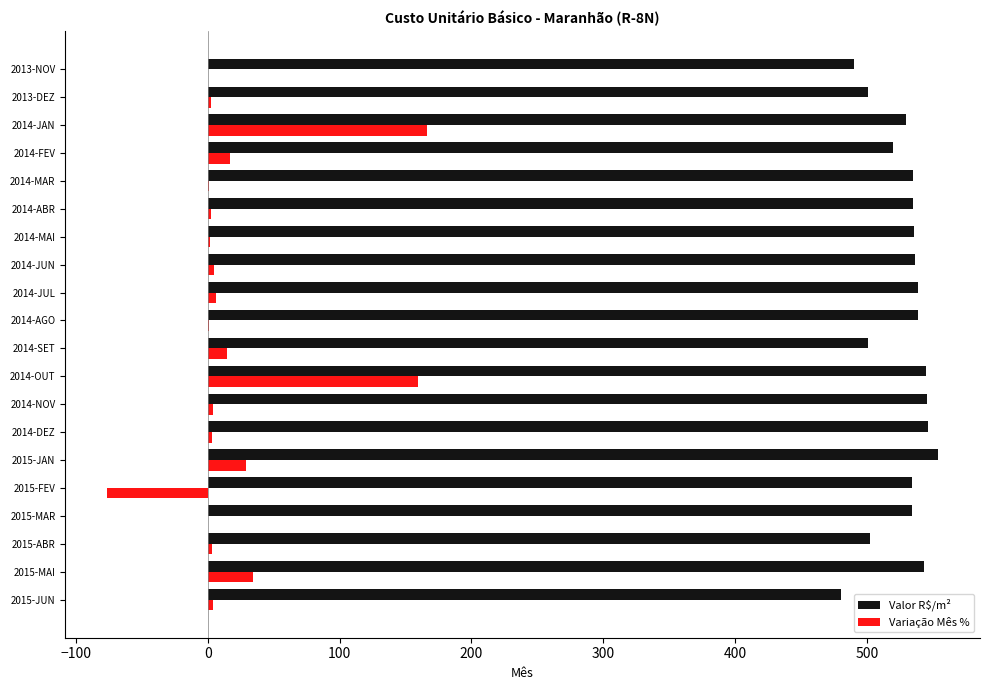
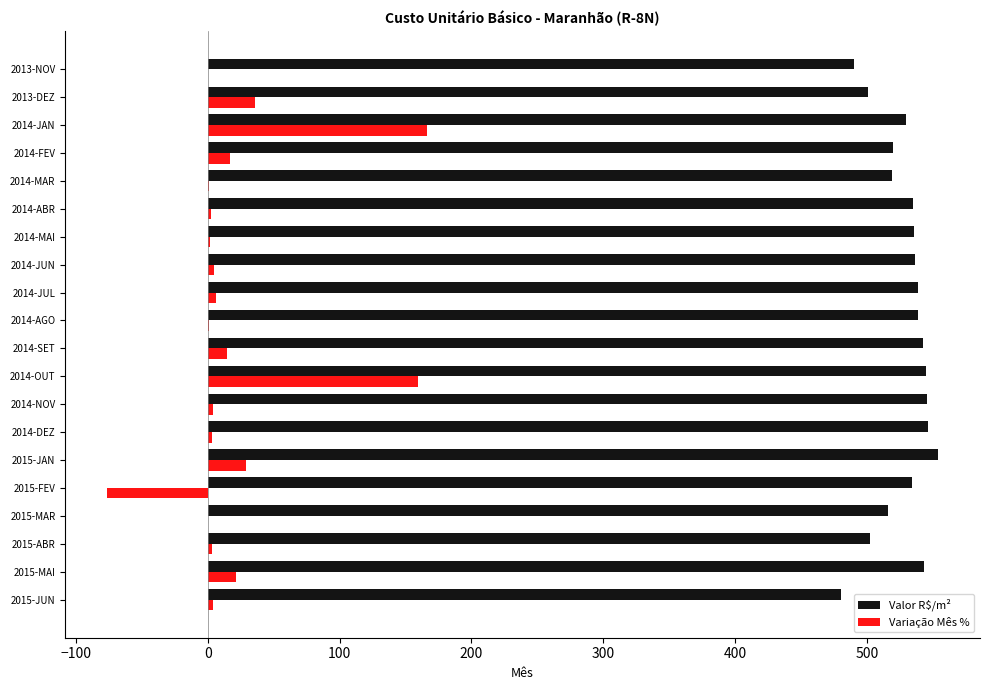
  {
    "Valor R$/m²": {
      "2013-NOV": 490,
      "2013-DEZ": 501,
      "2014-JAN": 530,
      "2014-FEV": 519,
-     "2014-MAR": 535,
+     "2014-MAR": 519,
      "2014-ABR": 535,
      "2014-MAI": 536,
      "2014-JUN": 537,
      "2014-JUL": 538,
      "2014-AGO": 539,
-     "2014-SET": 501,
+     "2014-SET": 542,
      "2014-OUT": 545,
      "2014-NOV": 546,
      "2014-DEZ": 547,
      "2015-JAN": 554,
      "2015-FEV": 534,
-     "2015-MAR": 534,
+     "2015-MAR": 516,
      "2015-ABR": 502,
      "2015-MAI": 544,
      "2015-JUN": 481
    },
    "Variação Mês %": {
      "2013-NOV": 0,
-     "2013-DEZ": 3,
+     "2013-DEZ": 36,
      "2014-JAN": 166,
      "2014-FEV": 17,
      "2014-ABR": 2,
      "2014-JUN": 5,
      "2014-JUL": 7,
      "2014-SET": 15,
      "2014-OUT": 159,
      "2014-NOV": 4,
      "2014-DEZ": 3,
      "2015-JAN": 29,
      "2015-FEV": -77,
      "2015-MAR": 0,
      "2015-ABR": 4,
-     "2015-MAI": 34,
+     "2015-MAI": 21,
      "2015-JUN": 4
    }
  }
